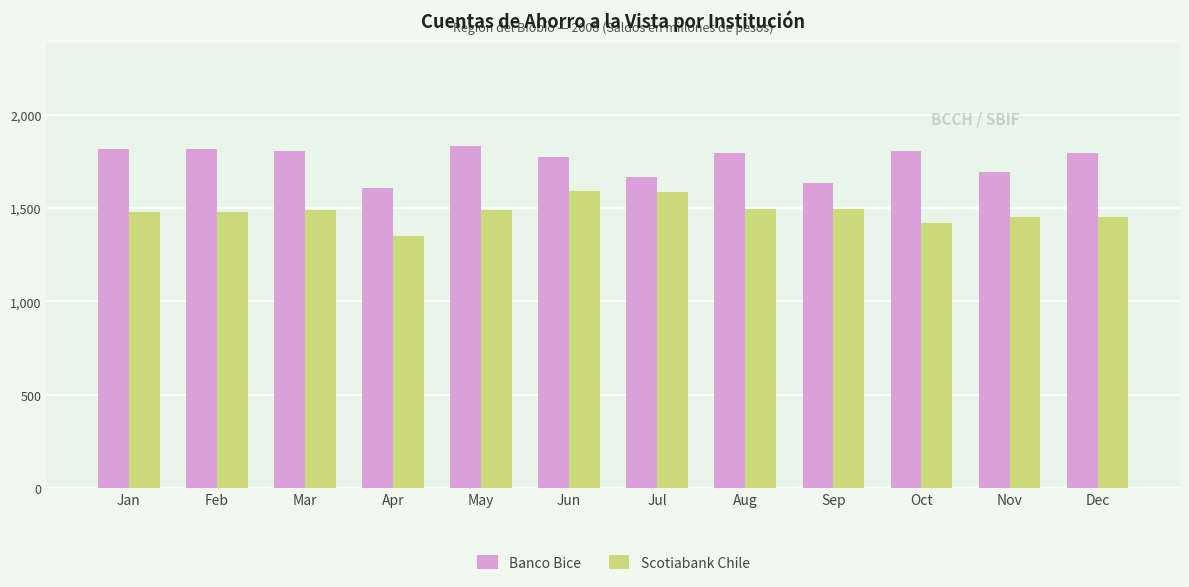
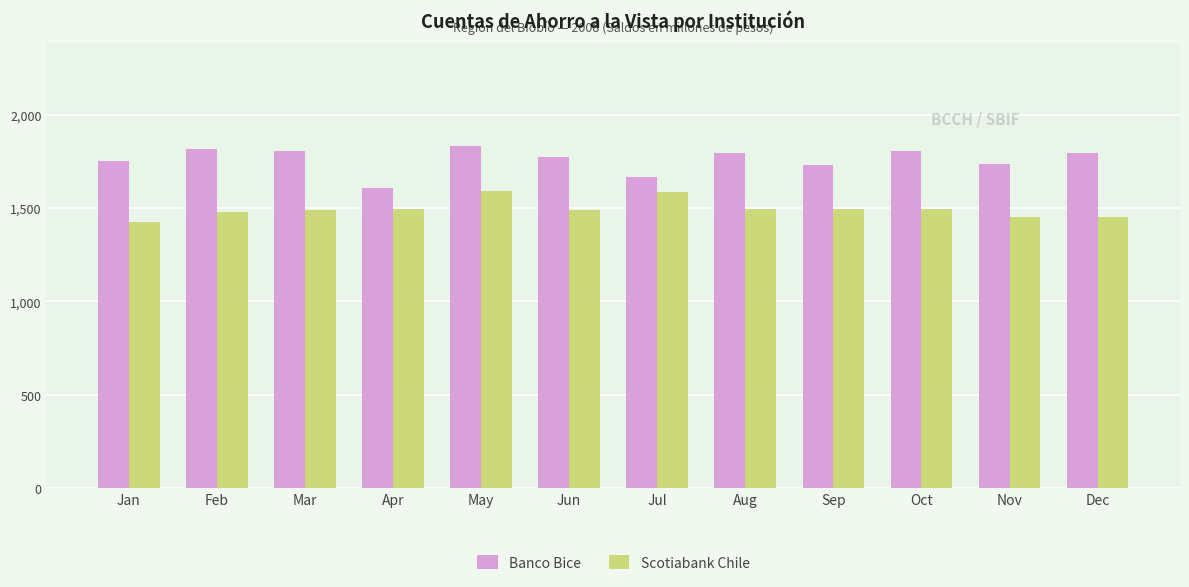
  {
    "Banco Bice": {
-     "Jan": "1,820",
+     "Jan": "1,760",
      "Feb": "1,820",
      "Mar": "1,810",
      "Apr": "1,610",
      "May": "1,830",
      "Jun": "1,780",
      "Jul": "1,670",
      "Aug": "1,800",
-     "Sep": "1,630",
+     "Sep": "1,730",
      "Oct": "1,810",
-     "Nov": "1,690",
+     "Nov": "1,740",
      "Dec": "1,800"
    },
    "Scotiabank Chile": {
-     "Jan": "1,480",
+     "Jan": "1,430",
      "Feb": "1,480",
      "Mar": "1,490",
-     "Apr": "1,350",
-     "May": "1,490",
-     "Jun": "1,590",
+     "Apr": "1,490",
+     "May": "1,590",
+     "Jun": "1,490",
      "Jul": "1,590",
      "Aug": "1,500",
      "Sep": "1,490",
-     "Oct": "1,420",
+     "Oct": "1,490",
      "Nov": "1,450",
      "Dec": "1,450"
    }
  }
